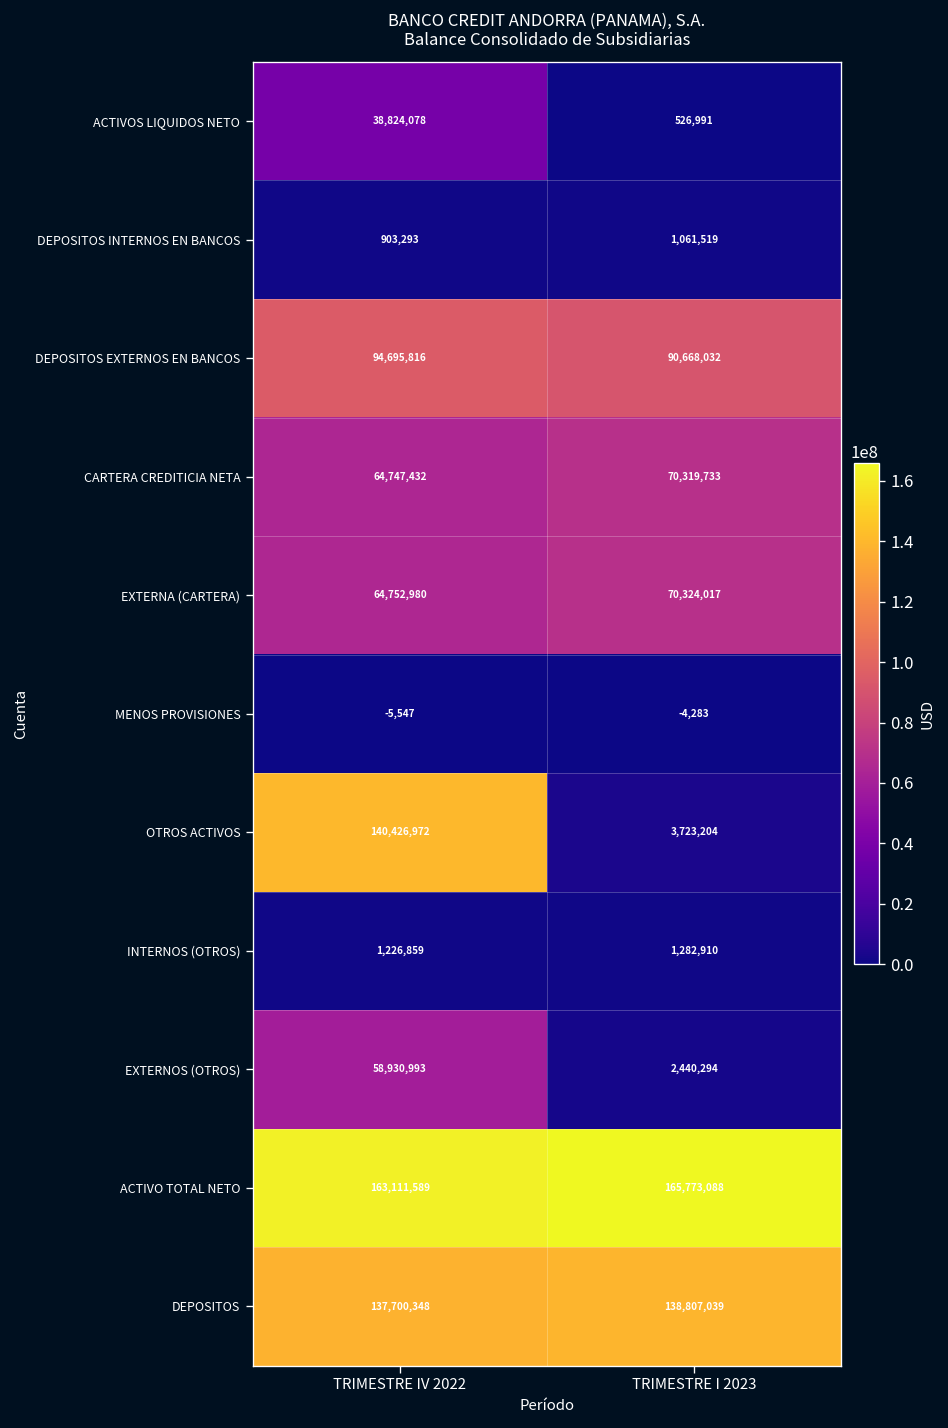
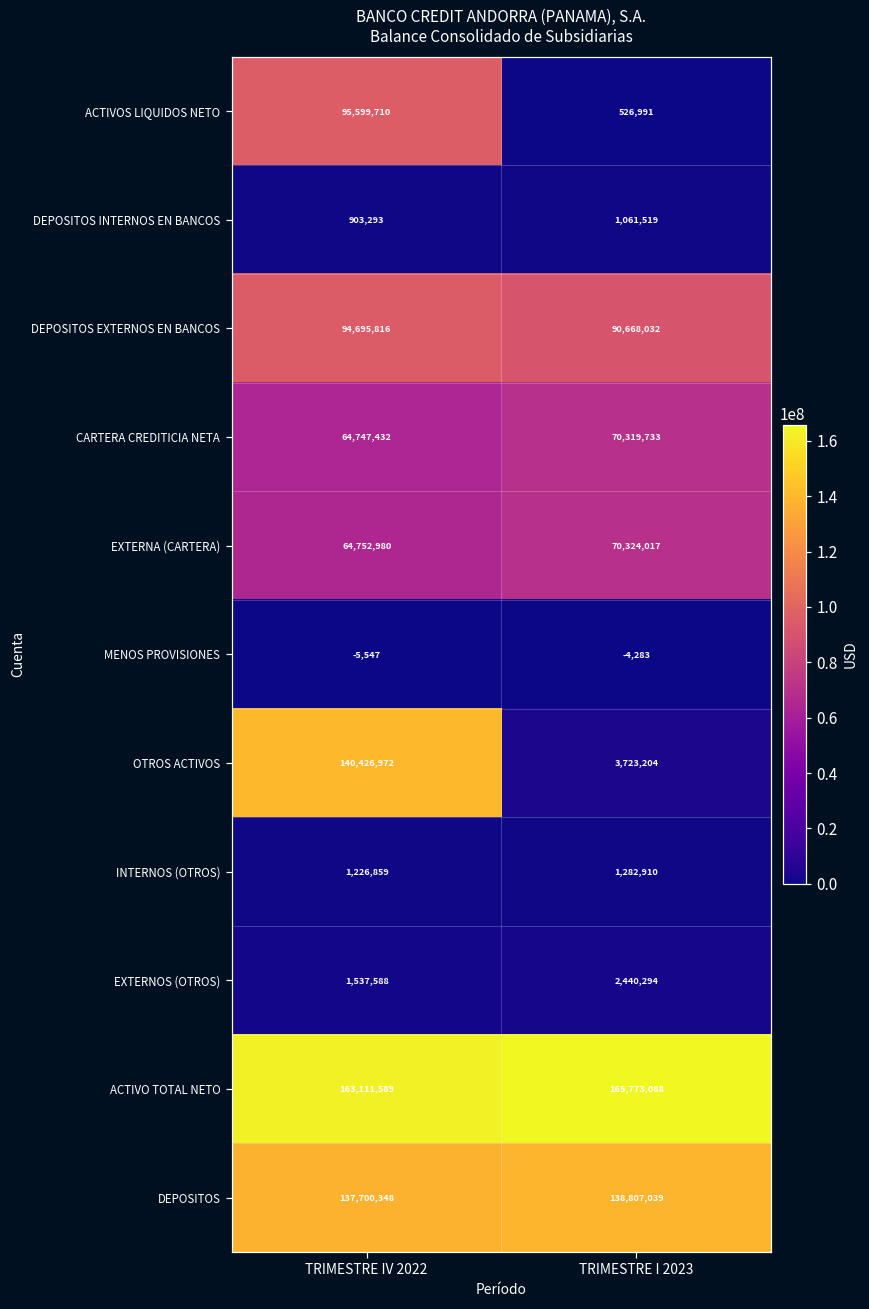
  {
    "ACTIVOS LIQUIDOS NETO": {
-     "TRIMESTRE IV 2022": "38,824,078",
+     "TRIMESTRE IV 2022": "95,599,710",
      "TRIMESTRE I 2023": "526,991"
    },
    "DEPOSITOS INTERNOS EN BANCOS": {
      "TRIMESTRE IV 2022": "903,293",
      "TRIMESTRE I 2023": "1,061,519"
    },
    "DEPOSITOS EXTERNOS EN BANCOS": {
      "TRIMESTRE IV 2022": "94,695,816",
      "TRIMESTRE I 2023": "90,668,032"
    },
    "CARTERA CREDITICIA NETA": {
      "TRIMESTRE IV 2022": "64,747,432",
      "TRIMESTRE I 2023": "70,319,733"
    },
    "EXTERNA (CARTERA)": {
      "TRIMESTRE IV 2022": "64,752,980",
      "TRIMESTRE I 2023": "70,324,017"
    },
    "MENOS PROVISIONES": {
      "TRIMESTRE IV 2022": "-5,547",
      "TRIMESTRE I 2023": "-4,283"
    },
    "OTROS ACTIVOS": {
      "TRIMESTRE IV 2022": "140,426,972",
      "TRIMESTRE I 2023": "3,723,204"
    },
    "INTERNOS (OTROS)": {
      "TRIMESTRE IV 2022": "1,226,859",
      "TRIMESTRE I 2023": "1,282,910"
    },
    "EXTERNOS (OTROS)": {
-     "TRIMESTRE IV 2022": "58,930,993",
+     "TRIMESTRE IV 2022": "1,537,588",
      "TRIMESTRE I 2023": "2,440,294"
    },
    "ACTIVO TOTAL NETO": {
      "TRIMESTRE IV 2022": "163,111,589",
      "TRIMESTRE I 2023": "165,773,088"
    },
    "DEPOSITOS": {
      "TRIMESTRE IV 2022": "137,700,348",
      "TRIMESTRE I 2023": "138,807,039"
    }
  }
